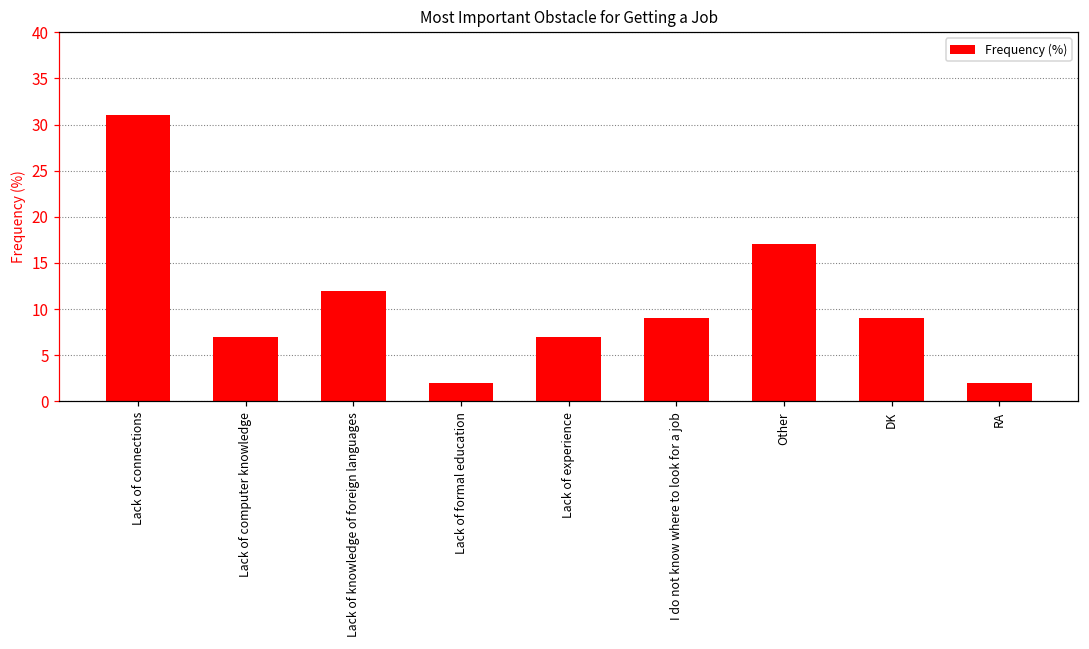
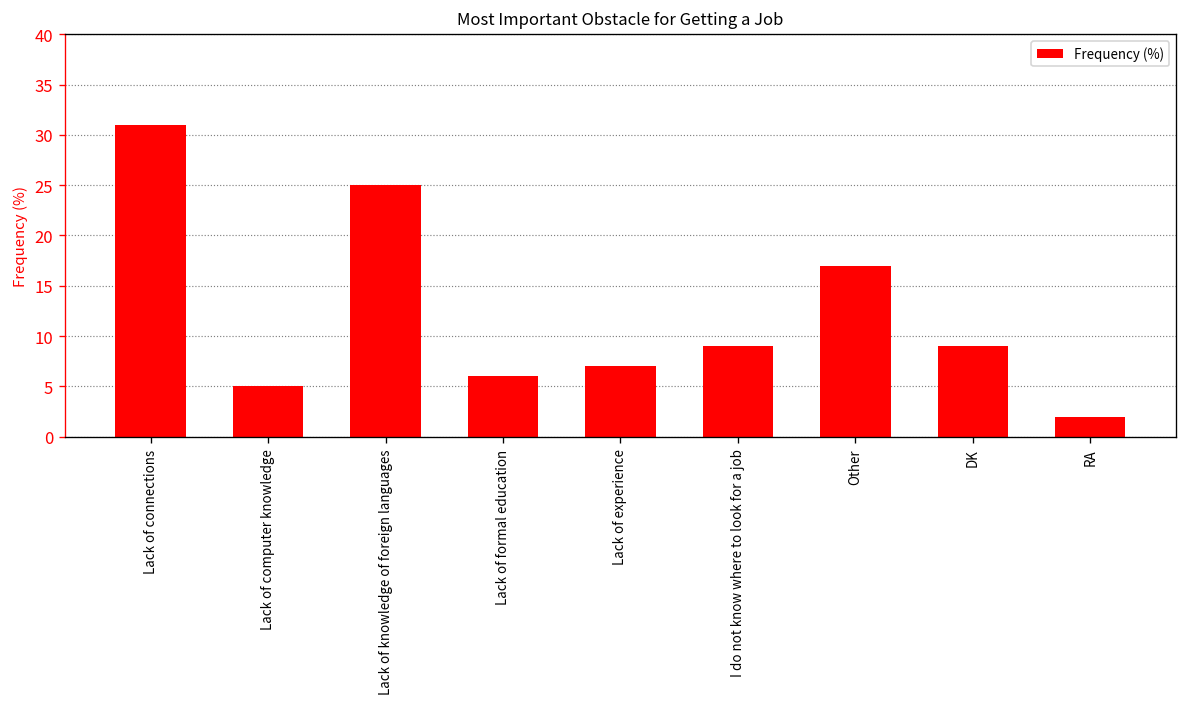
  {
    "Lack of connections": 31,
-   "Lack of computer knowledge": 7,
-   "Lack of knowledge of foreign languages": 12,
-   "Lack of formal education": 2,
+   "Lack of computer knowledge": 5,
+   "Lack of knowledge of foreign languages": 25,
+   "Lack of formal education": 6,
    "Lack of experience": 7,
    "I do not know where to look for a job": 9,
    "Other": 17,
    "DK": 9,
    "RA": 2
  }
